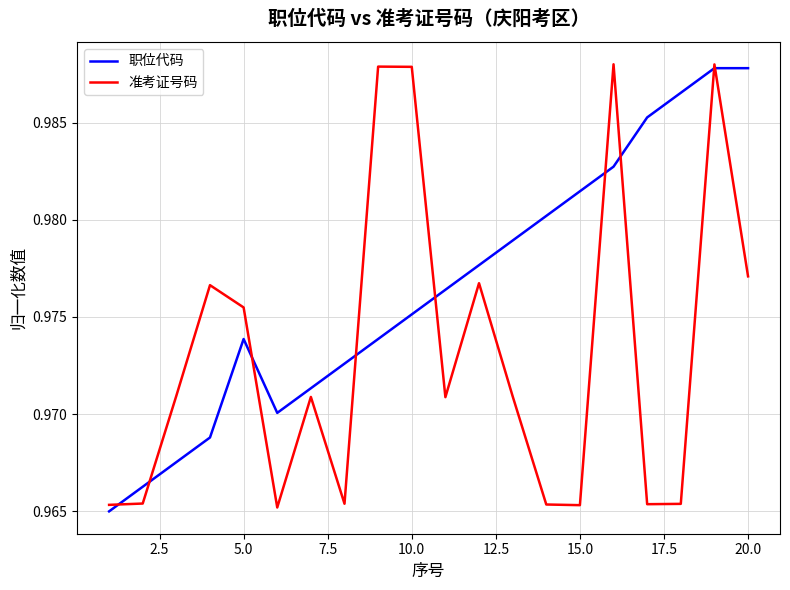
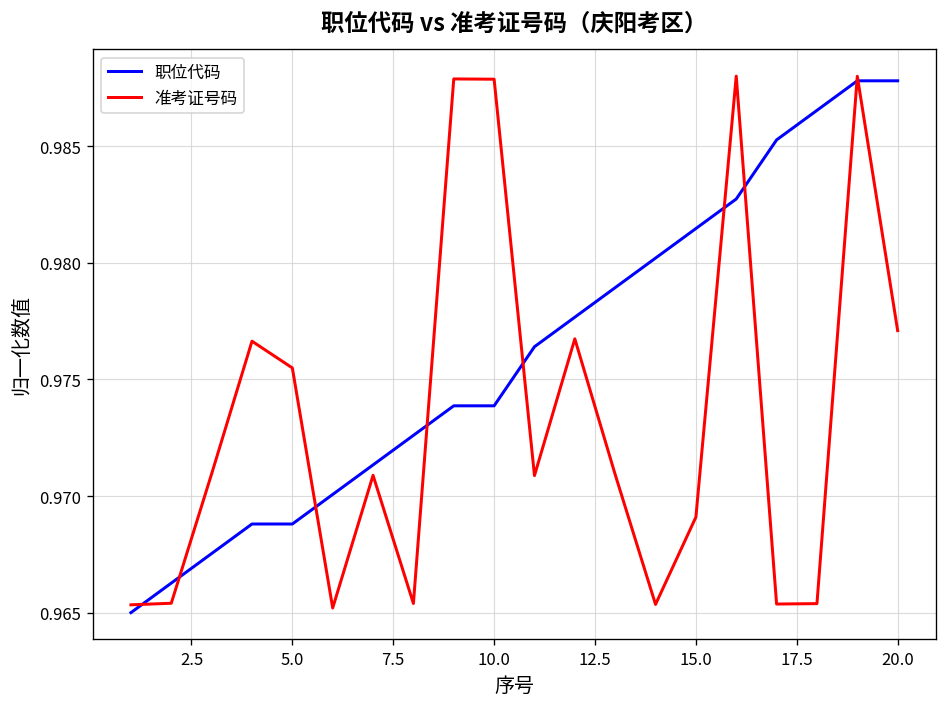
  {
    "职位代码": {
-     "5.0": 0.9739,
-     "10.0": 0.9751,
+     "5.0": 0.9688,
+     "10.0": 0.9739,
      "15.0": 0.9815,
      "20.0": 0.9878
    },
    "准考证号码": {
      "5.0": 0.9755,
      "10.0": 0.9879,
-     "15.0": 0.9653,
+     "15.0": 0.9691,
      "20.0": 0.9771
    }
  }
